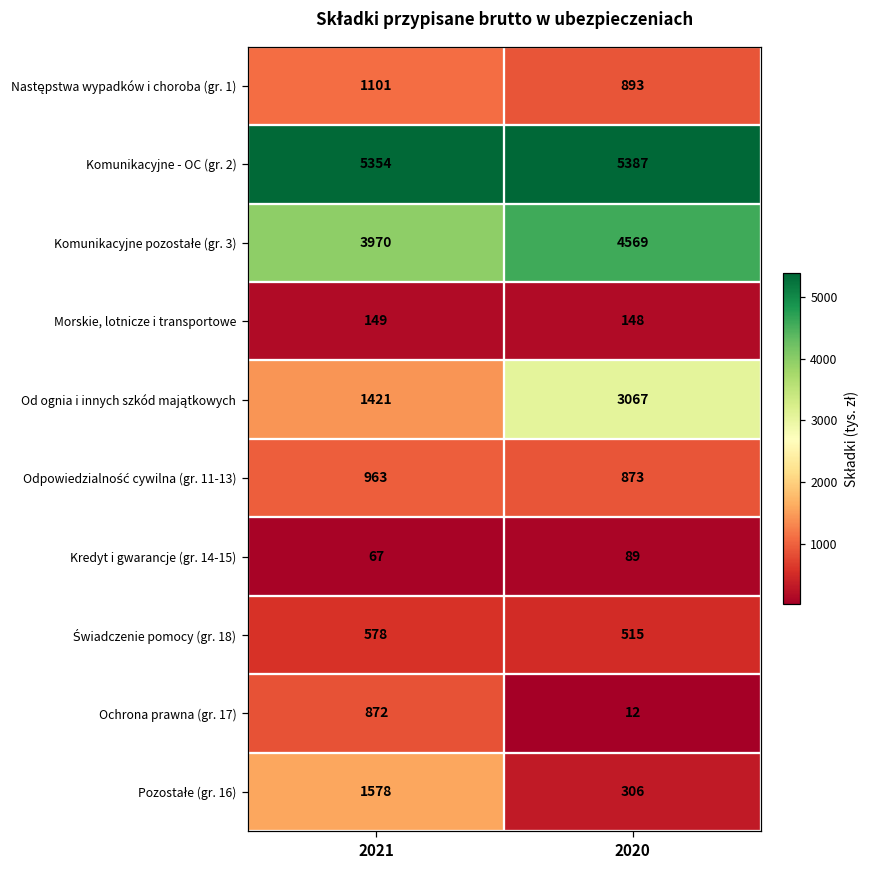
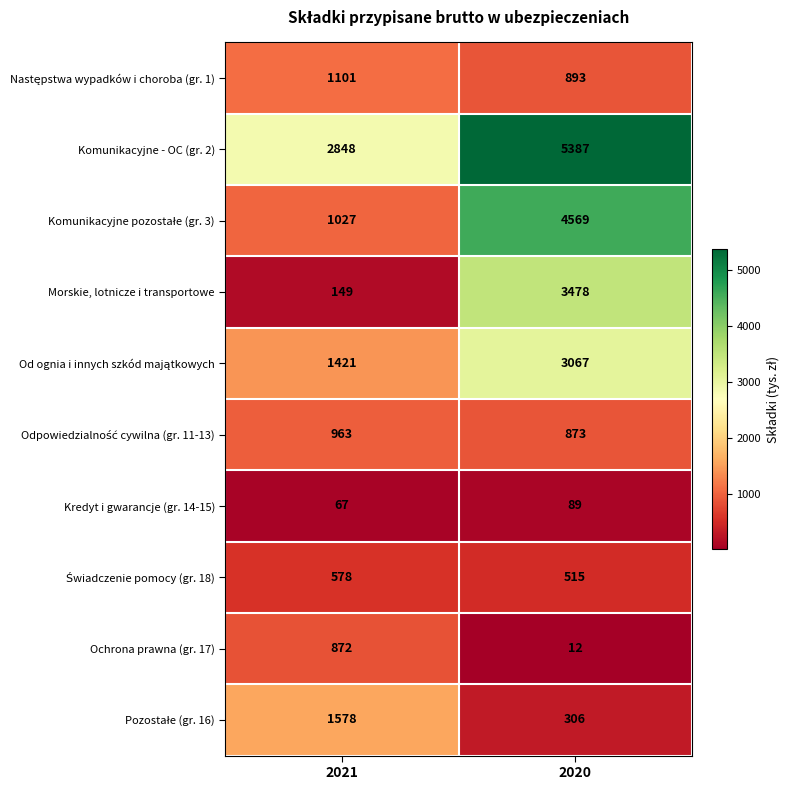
  {
    "Następstwa wypadków i choroba (gr. 1)": {
      "2021": 1101,
      "2020": 893
    },
    "Komunikacyjne - OC (gr. 2)": {
-     "2021": 5354,
+     "2021": 2848,
      "2020": 5387
    },
    "Komunikacyjne pozostałe (gr. 3)": {
-     "2021": 3970,
+     "2021": 1027,
      "2020": 4569
    },
    "Morskie, lotnicze i transportowe": {
      "2021": 149,
-     "2020": 148
+     "2020": 3478
    },
    "Od ognia i innych szkód majątkowych": {
      "2021": 1421,
      "2020": 3067
    },
    "Odpowiedzialność cywilna (gr. 11-13)": {
      "2021": 963,
      "2020": 873
    },
    "Kredyt i gwarancje (gr. 14-15)": {
      "2021": 67,
      "2020": 89
    },
    "Świadczenie pomocy (gr. 18)": {
      "2021": 578,
      "2020": 515
    },
    "Ochrona prawna (gr. 17)": {
      "2021": 872,
      "2020": 12
    },
    "Pozostałe (gr. 16)": {
      "2021": 1578,
      "2020": 306
    }
  }
